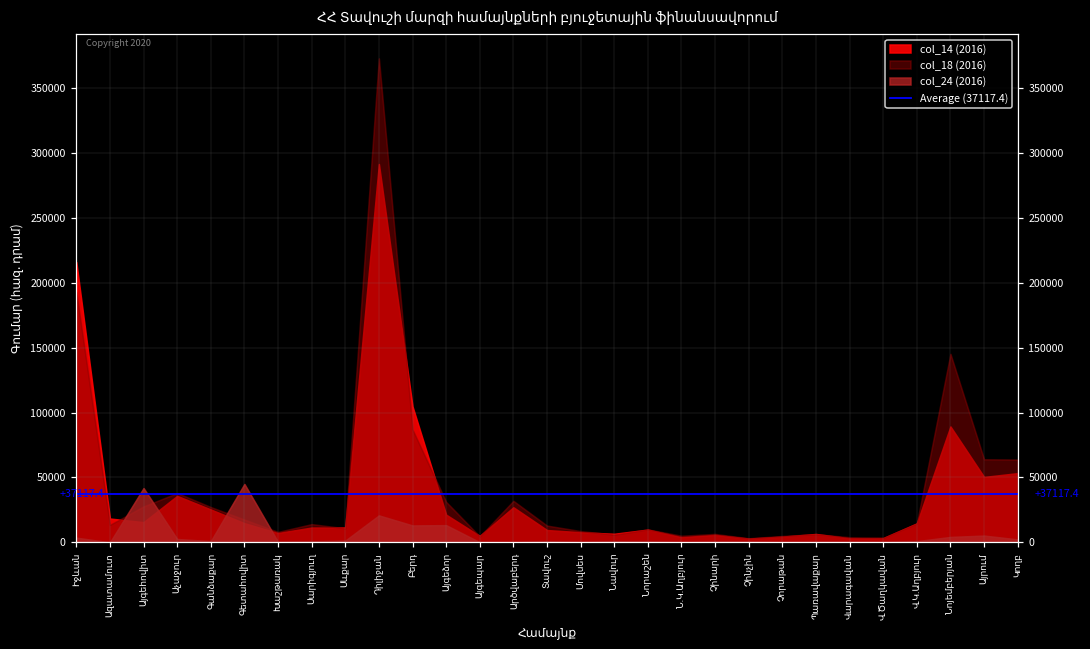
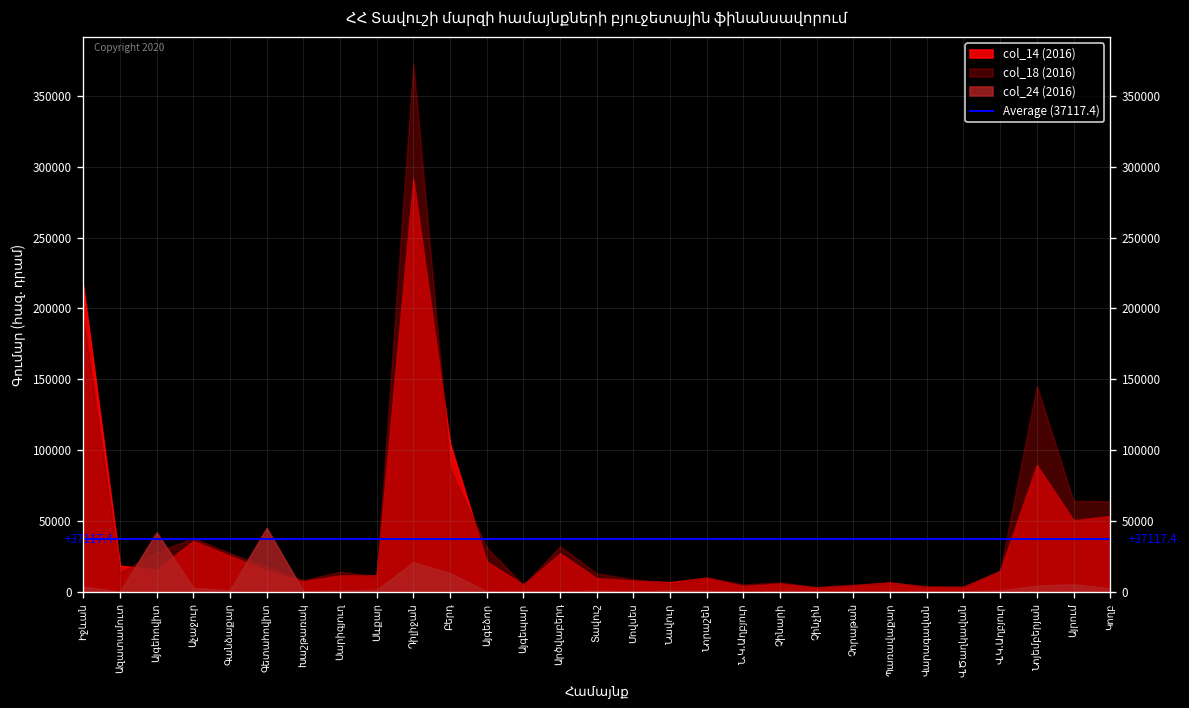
  {
    "col_14 (2016)": {
      "Իջևան": 216000,
      "Այգեհովիտ": 16000,
      "Աչաջուր": 36000,
      "Գետահովիտ": 15000,
      "Սարիգյուղ": 11000,
      "Դիլիջան": 291000,
      "Բերդ": 105000,
      "Այգեձոր": 21000,
      "Արծվաբերդ": 27000,
      "Տավուշ": 9000,
      "Նոյեմբերյան": 89000,
      "Այրում": 50000
    },
    "col_18 (2016)": {
      "Իջևան": 193000,
      "Ազատամուտ": 13000,
      "Այգեհովիտ": 28000,
      "Աչաջուր": 38000,
      "Գետահովիտ": 18000,
      "Սարիգյուղ": 14000,
      "Դիլիջան": 373000,
      "Բերդ": 87000,
      "Այգեձոր": 31000,
      "Արծվաբերդ": 32000,
      "Տավուշ": 13000,
      "Նոյեմբերյան": 145000,
      "Այրում": 64000,
      "Կողբ": 64000
    },
    "col_24 (2016)": {
      "Իջևան": 4000,
      "Ազատամուտ": 0,
      "Այգեհովիտ": 42000,
      "Աչաջուր": 3000,
      "Գետահովիտ": 45000,
      "Դիլիջան": 21000,
      "Բերդ": 13000,
-     "Այգեձոր": 13000,
+     "Այգեձոր": 0,
      "Արծվաբերդ": 0,
      "Ն.Կ.Աղբյուր": 0,
      "Նոյեմբերյան": 4000,
      "Այրում": 5000,
      "Կողբ": 2000
    }
  }
